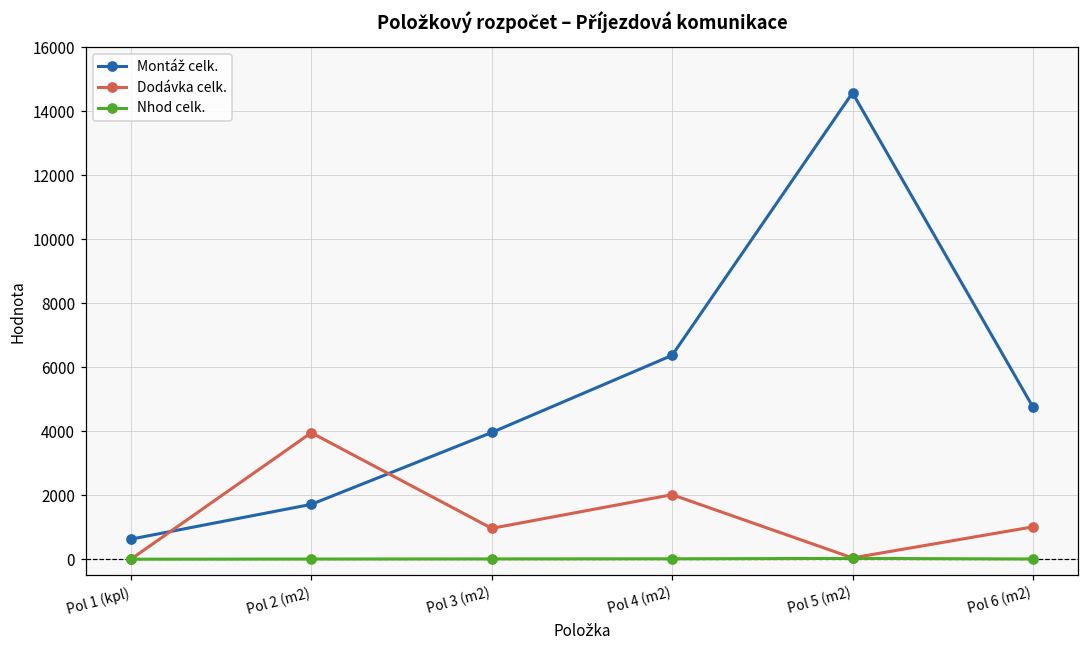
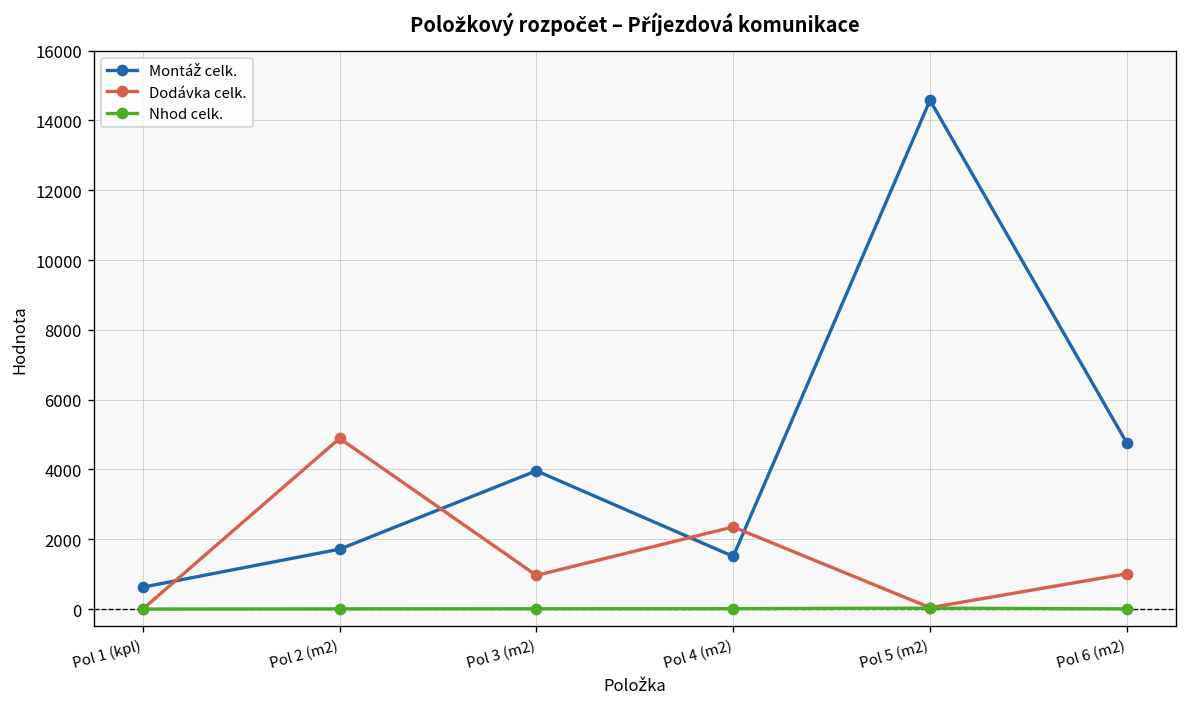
  {
    "Montáž celk.": {
      "Pol 1 (kpl)": 600,
      "Pol 2 (m2)": 1700,
      "Pol 3 (m2)": 4000,
-     "Pol 4 (m2)": 6400,
+     "Pol 4 (m2)": 1500,
      "Pol 5 (m2)": 14600,
      "Pol 6 (m2)": 4800
    },
    "Dodávka celk.": {
-     "Pol 2 (m2)": 4000,
+     "Pol 2 (m2)": 4900,
      "Pol 3 (m2)": 1000,
-     "Pol 4 (m2)": 2000,
+     "Pol 4 (m2)": 2400,
      "Pol 6 (m2)": 1000
    },
    "Nhod celk.": {
      "Pol 2 (m2)": 0,
      "Pol 3 (m2)": 0,
      "Pol 4 (m2)": 0,
      "Pol 6 (m2)": 0
    }
  }
